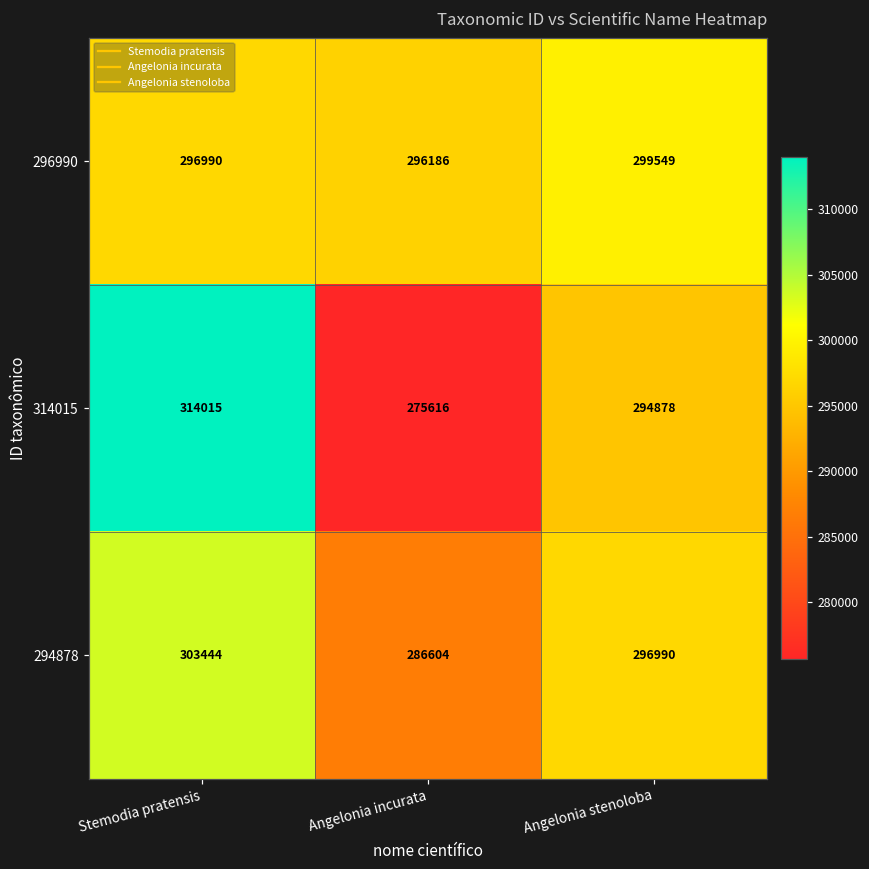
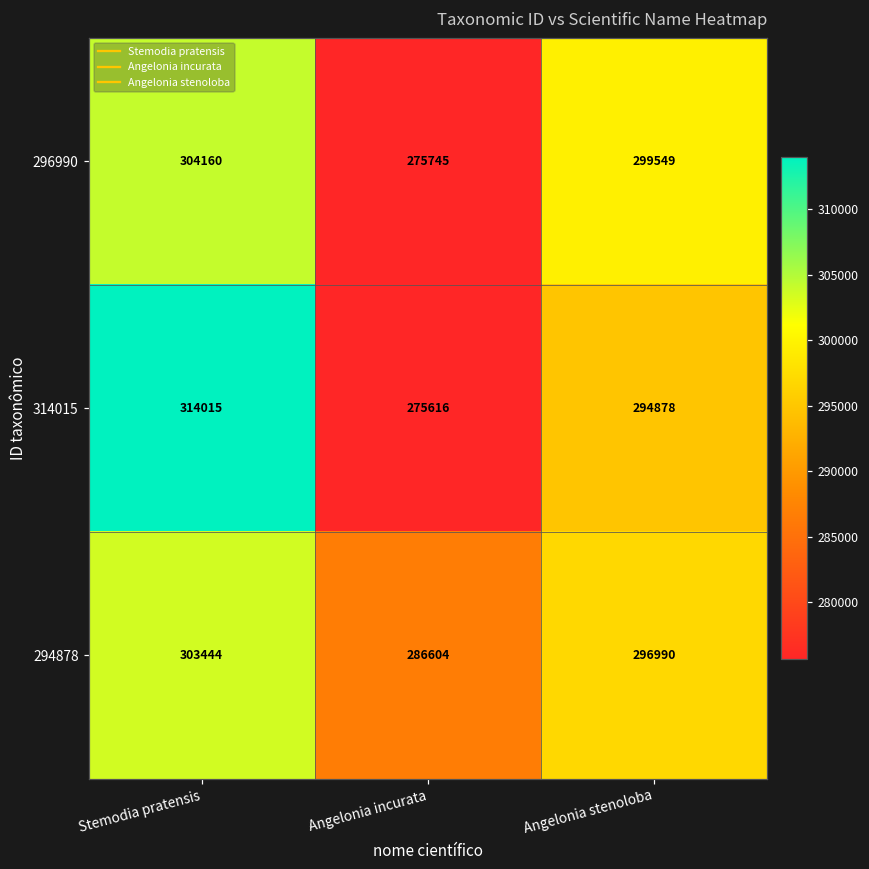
  {
    "296990": {
-     "Stemodia pratensis": 296990,
-     "Angelonia incurata": 296186,
+     "Stemodia pratensis": 304160,
+     "Angelonia incurata": 275745,
      "Angelonia stenoloba": 299549
    },
    "314015": {
      "Stemodia pratensis": 314015,
      "Angelonia incurata": 275616,
      "Angelonia stenoloba": 294878
    },
    "294878": {
      "Stemodia pratensis": 303444,
      "Angelonia incurata": 286604,
      "Angelonia stenoloba": 296990
    }
  }
